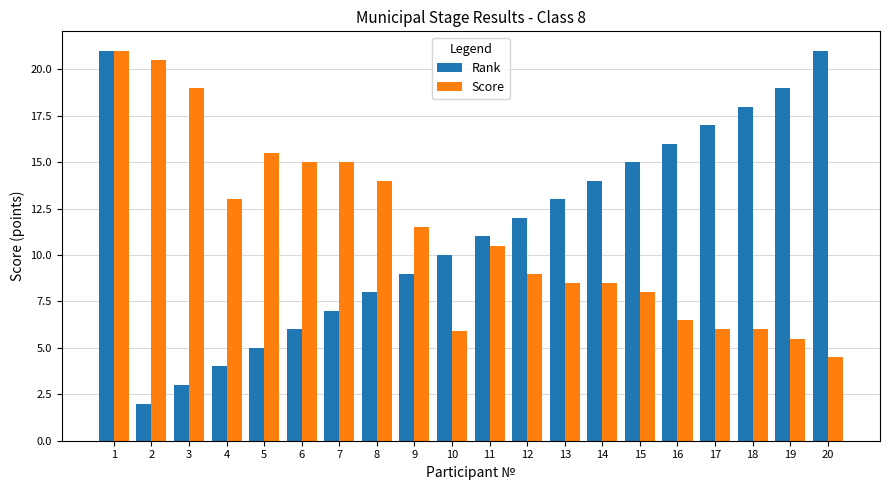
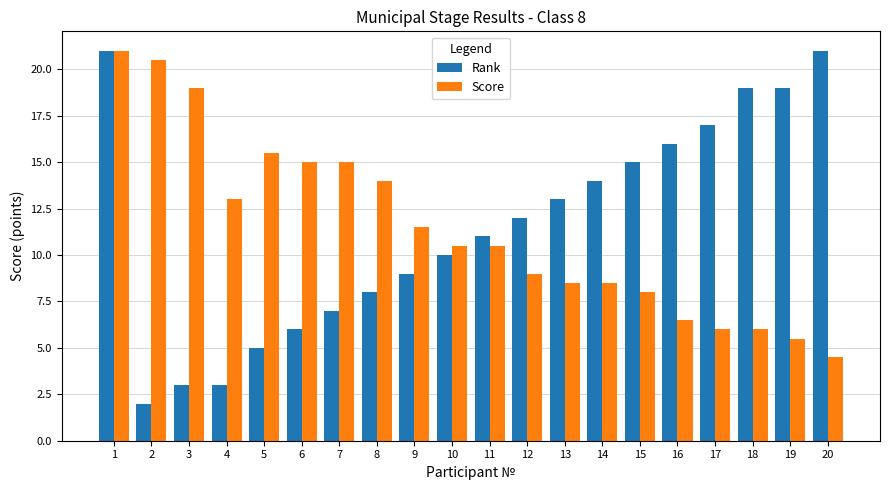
  {
    "Rank": {
      "1": 21,
      "2": 2,
      "3": 3,
-     "4": 4,
+     "4": 3,
      "5": 5,
      "6": 6,
      "7": 7,
      "8": 8,
      "9": 9,
      "10": 10,
      "11": 11,
      "12": 12,
      "13": 13,
      "14": 14,
      "15": 15,
      "16": 16,
      "17": 17,
-     "18": 18,
+     "18": 19,
      "19": 19,
      "20": 21
    },
    "Score": {
      "1": 21.0,
      "2": 20.5,
      "3": 19.0,
      "4": 13.0,
      "5": 15.5,
      "6": 15.0,
      "7": 15.0,
      "8": 14.0,
      "9": 11.5,
-     "10": 5.9,
+     "10": 10.5,
      "11": 10.5,
      "12": 9.0,
      "13": 8.5,
      "14": 8.5,
      "15": 8.0,
      "16": 6.5,
      "17": 6.0,
      "18": 6.0,
      "19": 5.5,
      "20": 4.5
    }
  }
